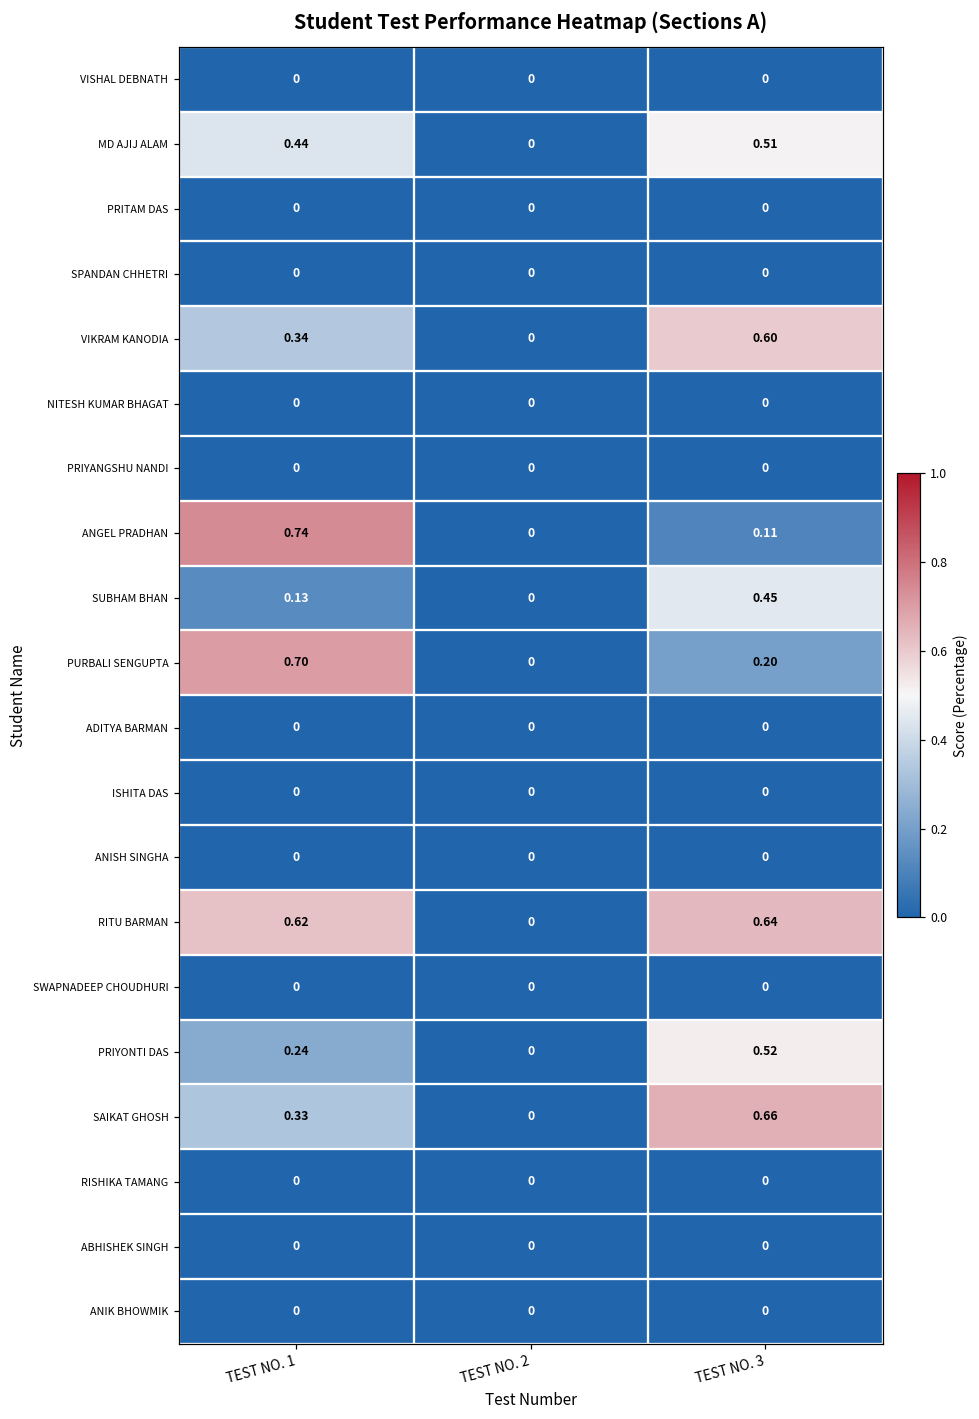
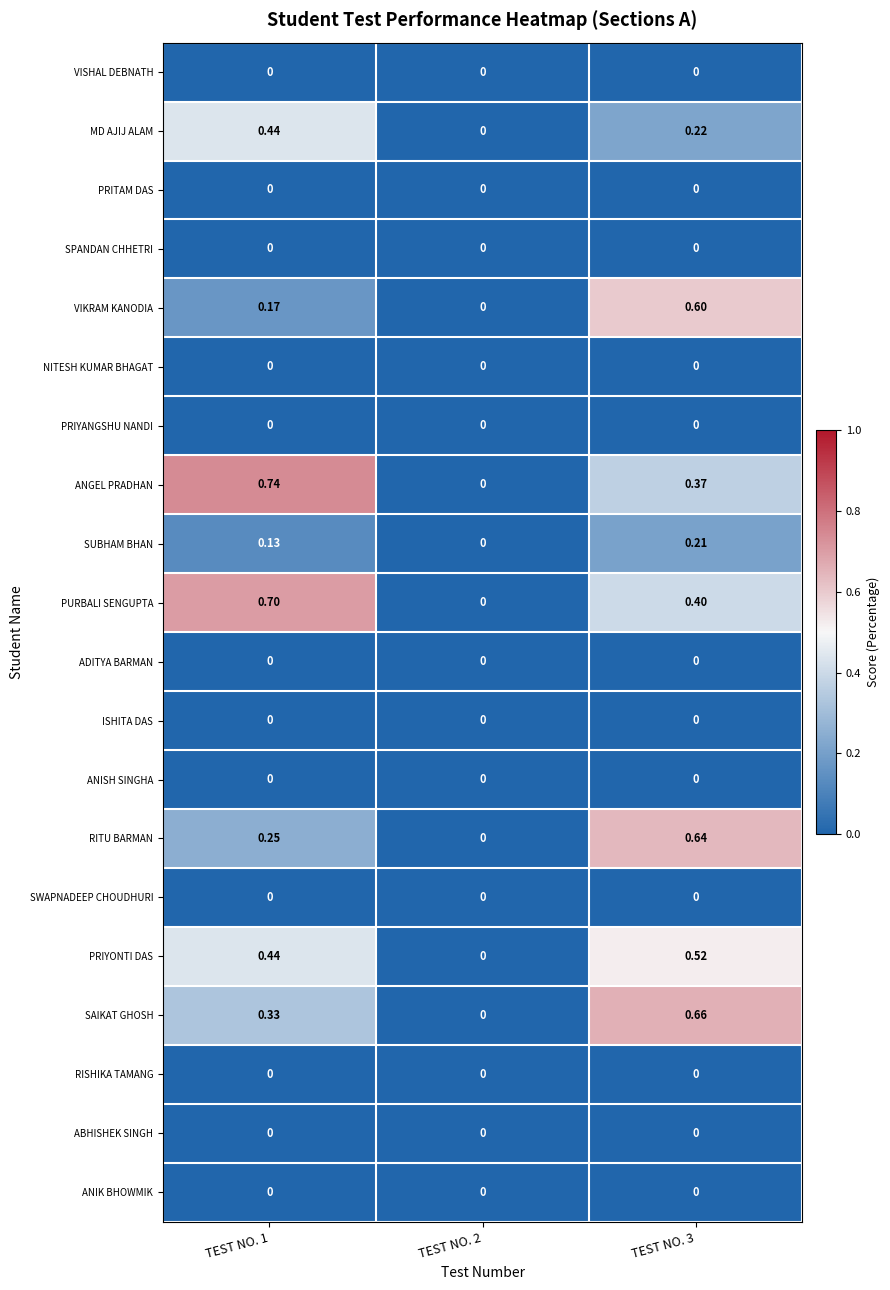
  {
    "VISHAL DEBNATH": {
      "TEST NO. 1": 0,
      "TEST NO. 2": 0,
      "TEST NO. 3": 0
    },
    "MD AJIJ ALAM": {
      "TEST NO. 1": 0.44,
      "TEST NO. 2": 0,
-     "TEST NO. 3": 0.51
+     "TEST NO. 3": 0.22
    },
    "PRITAM DAS": {
      "TEST NO. 1": 0,
      "TEST NO. 2": 0,
      "TEST NO. 3": 0
    },
    "SPANDAN CHHETRI": {
      "TEST NO. 1": 0,
      "TEST NO. 2": 0,
      "TEST NO. 3": 0
    },
    "VIKRAM KANODIA": {
-     "TEST NO. 1": 0.34,
+     "TEST NO. 1": 0.17,
      "TEST NO. 2": 0,
      "TEST NO. 3": 0.60
    },
    "NITESH KUMAR BHAGAT": {
      "TEST NO. 1": 0,
      "TEST NO. 2": 0,
      "TEST NO. 3": 0
    },
    "PRIYANGSHU NANDI": {
      "TEST NO. 1": 0,
      "TEST NO. 2": 0,
      "TEST NO. 3": 0
    },
    "ANGEL PRADHAN": {
      "TEST NO. 1": 0.74,
      "TEST NO. 2": 0,
-     "TEST NO. 3": 0.11
+     "TEST NO. 3": 0.37
    },
    "SUBHAM BHAN": {
      "TEST NO. 1": 0.13,
      "TEST NO. 2": 0,
-     "TEST NO. 3": 0.45
+     "TEST NO. 3": 0.21
    },
    "PURBALI SENGUPTA": {
      "TEST NO. 1": 0.70,
      "TEST NO. 2": 0,
-     "TEST NO. 3": 0.20
+     "TEST NO. 3": 0.40
    },
    "ADITYA BARMAN": {
      "TEST NO. 1": 0,
      "TEST NO. 2": 0,
      "TEST NO. 3": 0
    },
    "ISHITA DAS": {
      "TEST NO. 1": 0,
      "TEST NO. 2": 0,
      "TEST NO. 3": 0
    },
    "ANISH SINGHA": {
      "TEST NO. 1": 0,
      "TEST NO. 2": 0,
      "TEST NO. 3": 0
    },
    "RITU BARMAN": {
-     "TEST NO. 1": 0.62,
+     "TEST NO. 1": 0.25,
      "TEST NO. 2": 0,
      "TEST NO. 3": 0.64
    },
    "SWAPNADEEP CHOUDHURI": {
      "TEST NO. 1": 0,
      "TEST NO. 2": 0,
      "TEST NO. 3": 0
    },
    "PRIYONTI DAS": {
-     "TEST NO. 1": 0.24,
+     "TEST NO. 1": 0.44,
      "TEST NO. 2": 0,
      "TEST NO. 3": 0.52
    },
    "SAIKAT GHOSH": {
      "TEST NO. 1": 0.33,
      "TEST NO. 2": 0,
      "TEST NO. 3": 0.66
    },
    "RISHIKA TAMANG": {
      "TEST NO. 1": 0,
      "TEST NO. 2": 0,
      "TEST NO. 3": 0
    },
    "ABHISHEK SINGH": {
      "TEST NO. 1": 0,
      "TEST NO. 2": 0,
      "TEST NO. 3": 0
    },
    "ANIK BHOWMIK": {
      "TEST NO. 1": 0,
      "TEST NO. 2": 0,
      "TEST NO. 3": 0
    }
  }
